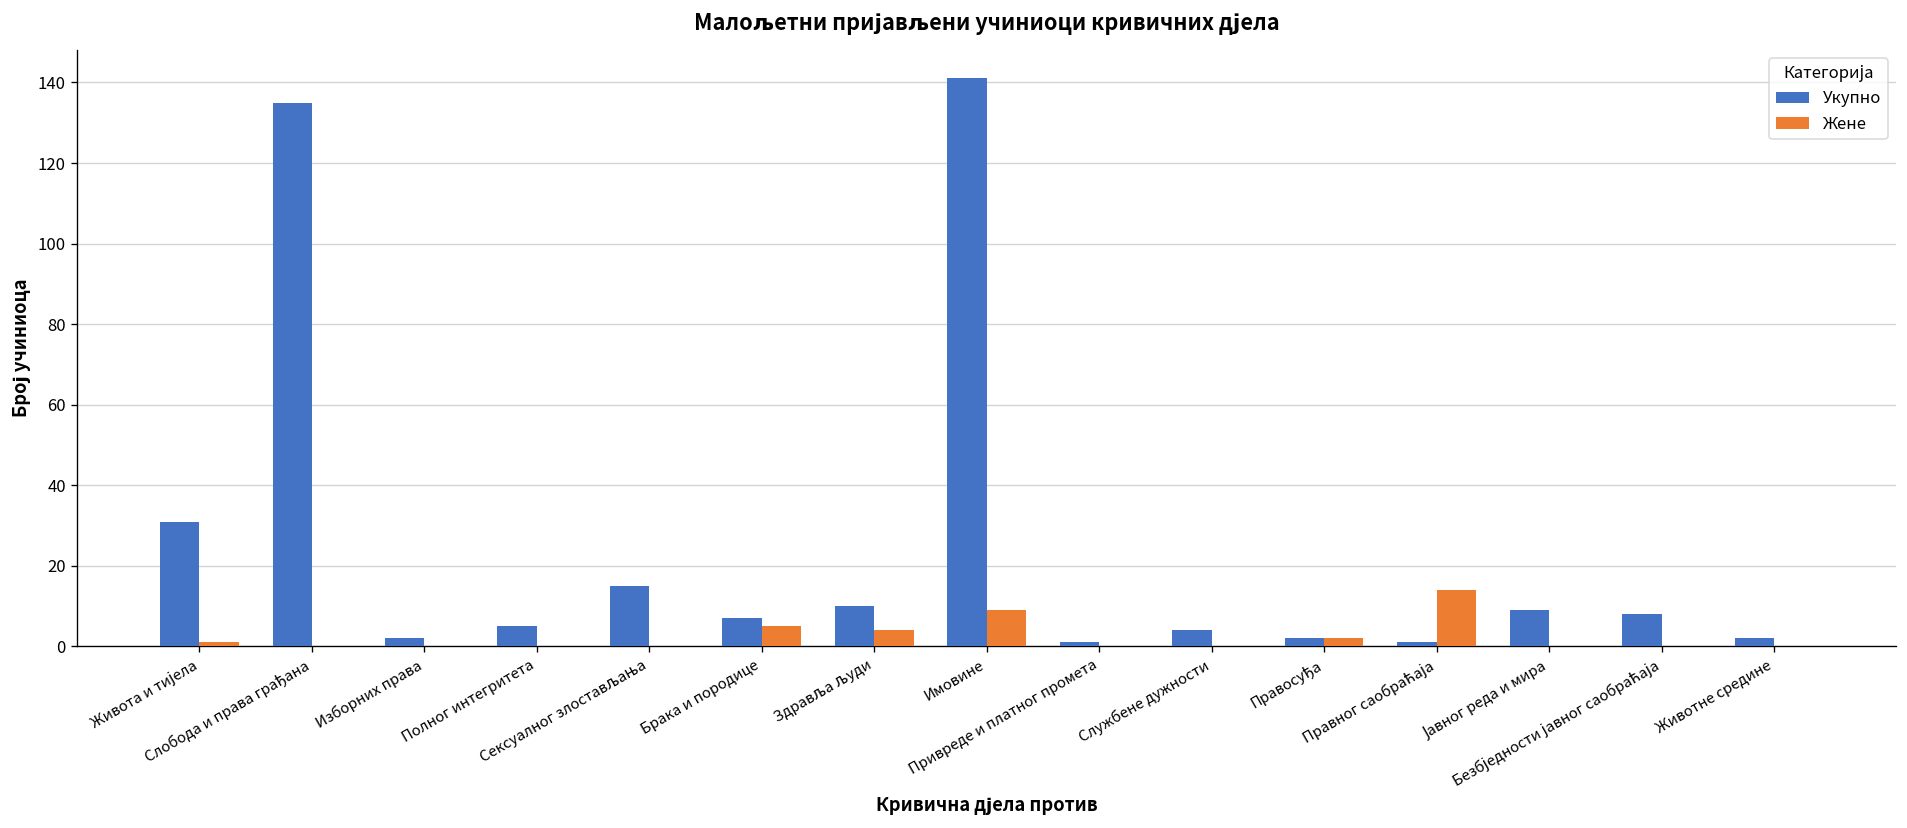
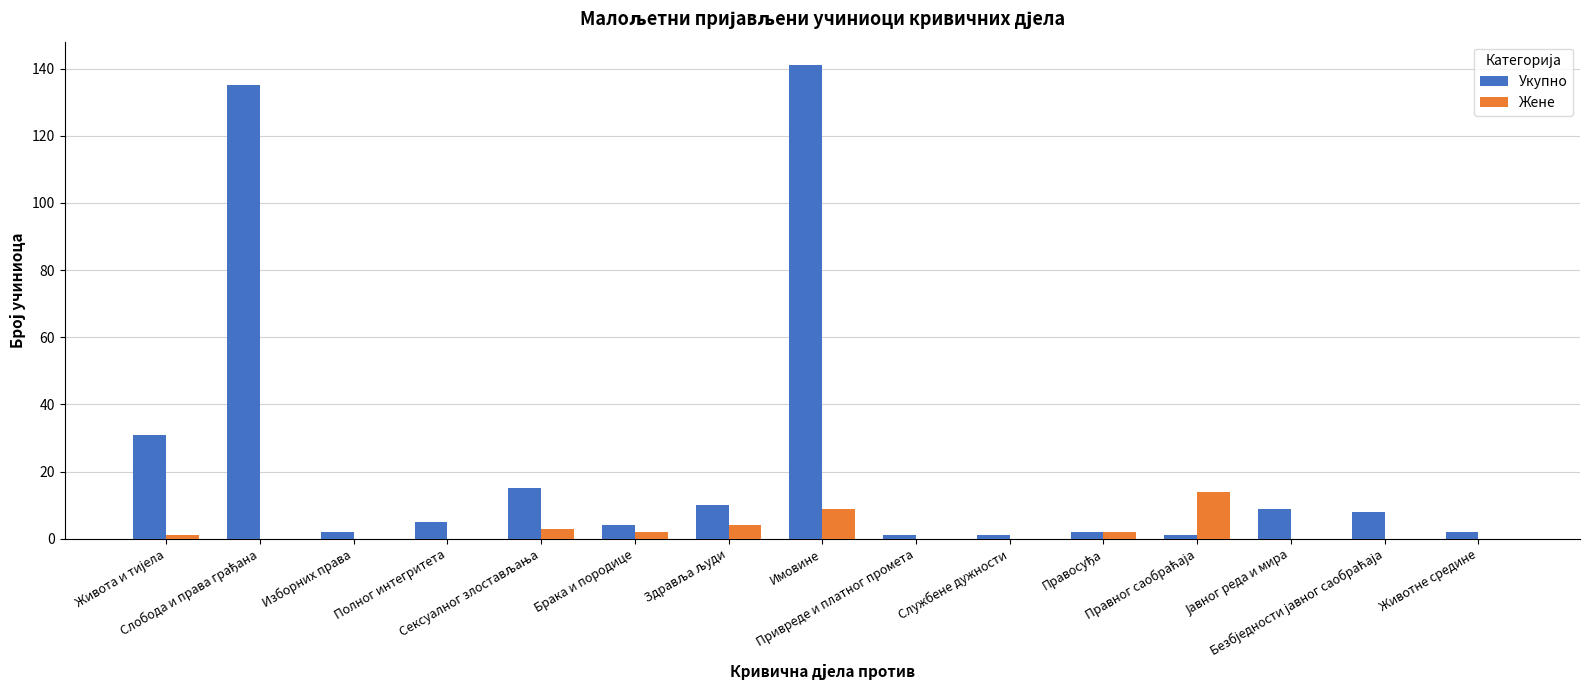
  {
    "Укупно": {
      "Живота и тијела": 31,
      "Слобода и права грађана": 135,
      "Изборних права": 2,
      "Полног интегритета": 5,
      "Сексуалног злостављања": 15,
-     "Брака и породице": 7,
+     "Брака и породице": 4,
      "Здравља људи": 10,
      "Имовине": 141,
      "Привреде и платног промета": 1,
-     "Службене дужности": 4,
+     "Службене дужности": 1,
      "Правосуђа": 2,
      "Правног саобраћаја": 1,
      "Јавног реда и мира": 9,
      "Безбједности јавног саобраћаја": 8,
      "Животне средине": 2
    },
    "Жене": {
      "Живота и тијела": 1,
      "Слобода и права грађана": 0,
      "Изборних права": 0,
      "Полног интегритета": 0,
-     "Сексуалног злостављања": 0,
-     "Брака и породице": 5,
+     "Сексуалног злостављања": 3,
+     "Брака и породице": 2,
      "Здравља људи": 4,
      "Имовине": 9,
      "Привреде и платног промета": 0,
      "Службене дужности": 0,
      "Правосуђа": 2,
      "Правног саобраћаја": 14,
      "Јавног реда и мира": 0,
      "Безбједности јавног саобраћаја": 0,
      "Животне средине": 0
    }
  }
